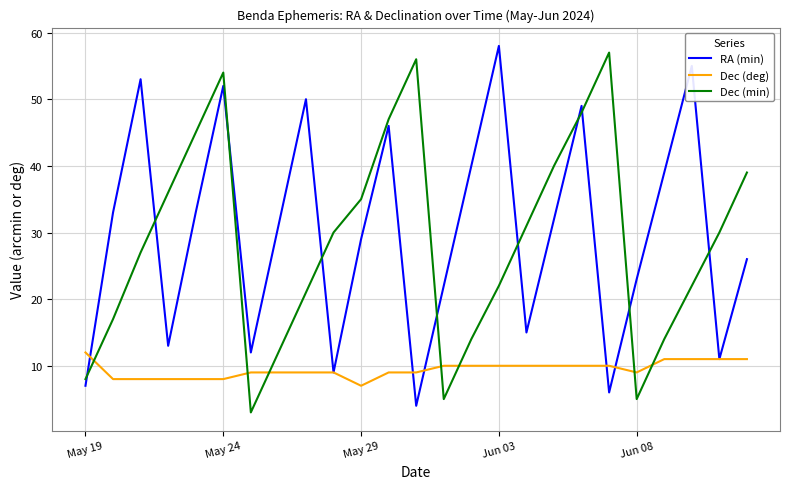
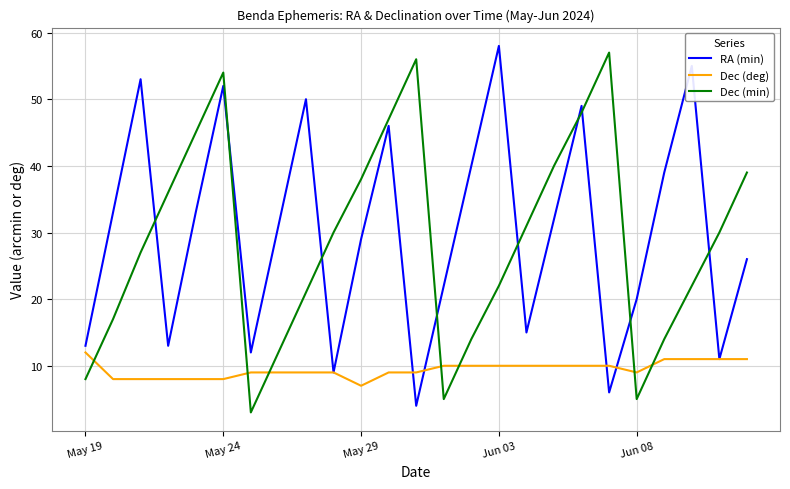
  {
    "RA (min)": {
-     "May 19": 7,
+     "May 19": 13,
      "May 24": 52,
      "May 29": 29,
      "Jun 03": 58,
-     "Jun 08": 23
+     "Jun 08": 20
    },
    "Dec (deg)": {
      "May 19": 12,
      "May 24": 8,
      "May 29": 7,
      "Jun 03": 10,
      "Jun 08": 9
    },
    "Dec (min)": {
      "May 19": 8,
      "May 24": 54,
-     "May 29": 35,
+     "May 29": 38,
      "Jun 03": 22,
      "Jun 08": 5
    }
  }
